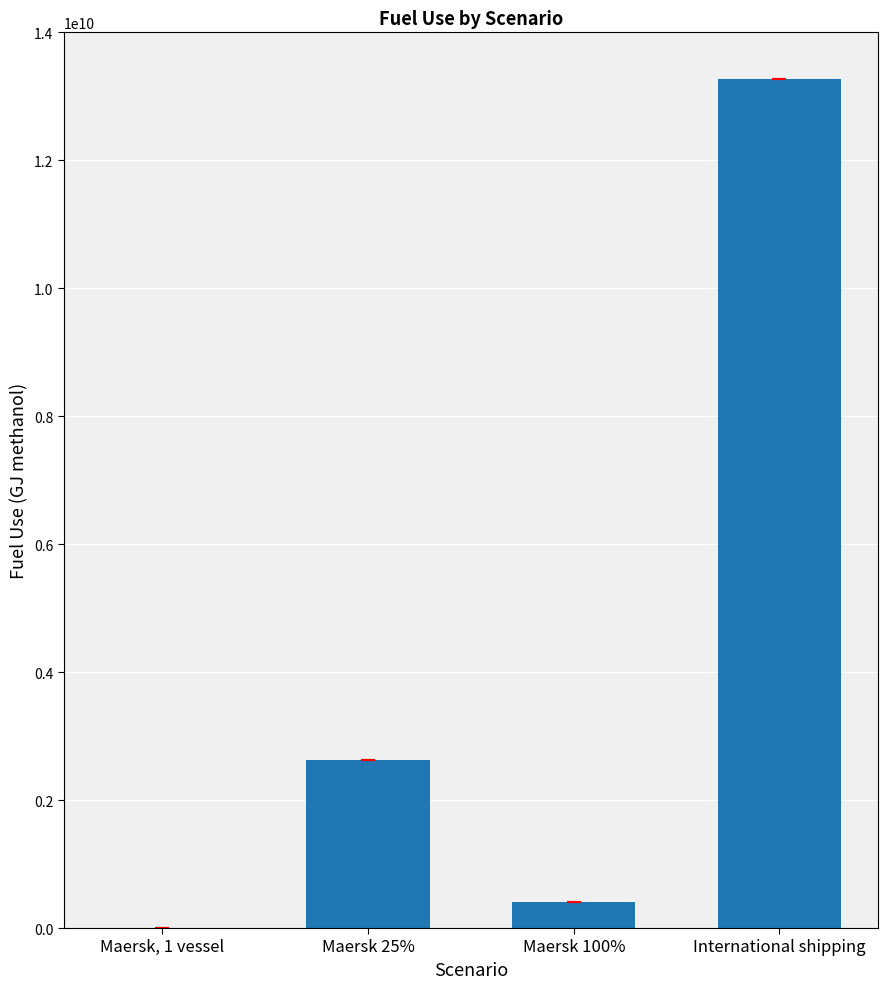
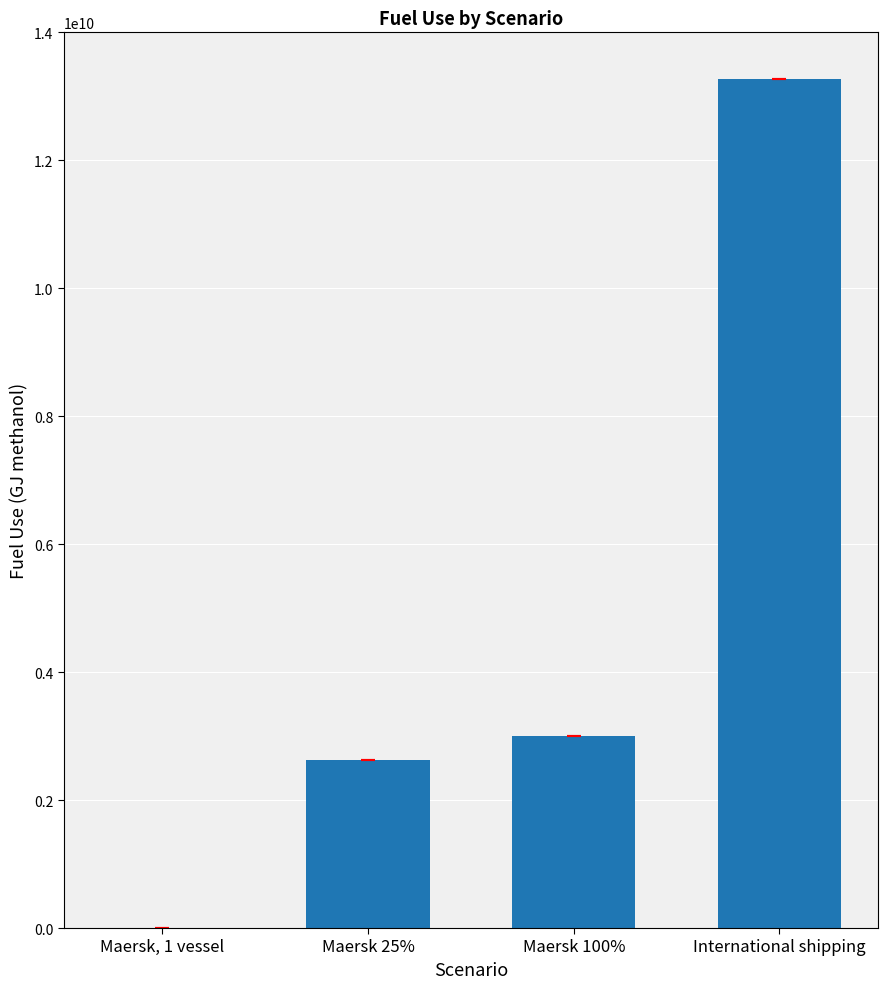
  {
    "Maersk, 1 vessel": 0,
    "Maersk 25%": 2600000000,
-   "Maersk 100%": 400000000,
+   "Maersk 100%": 3000000000,
    "International shipping": 13300000000
  }
